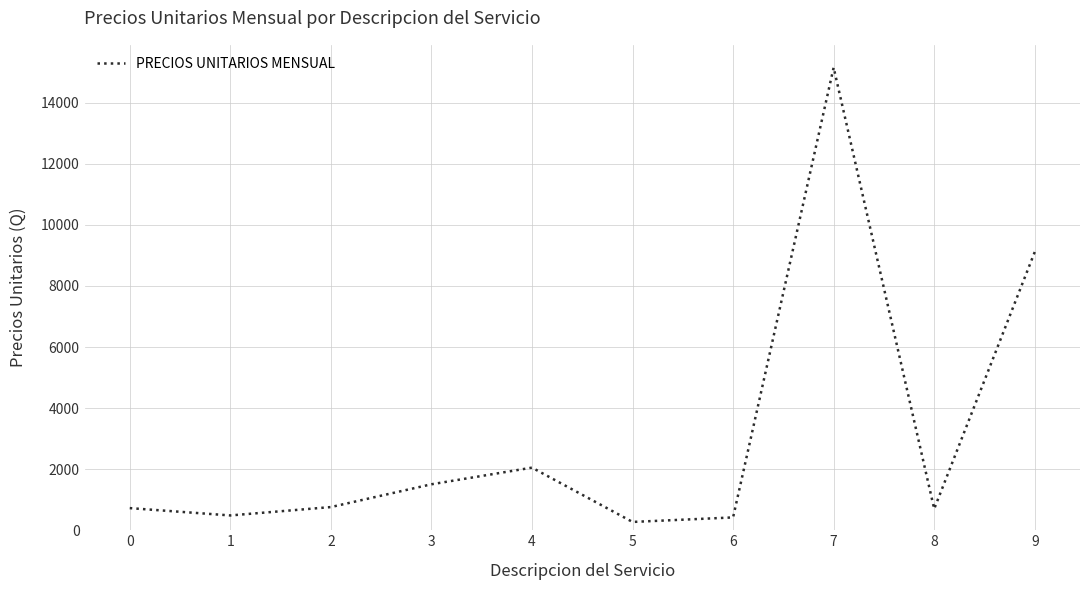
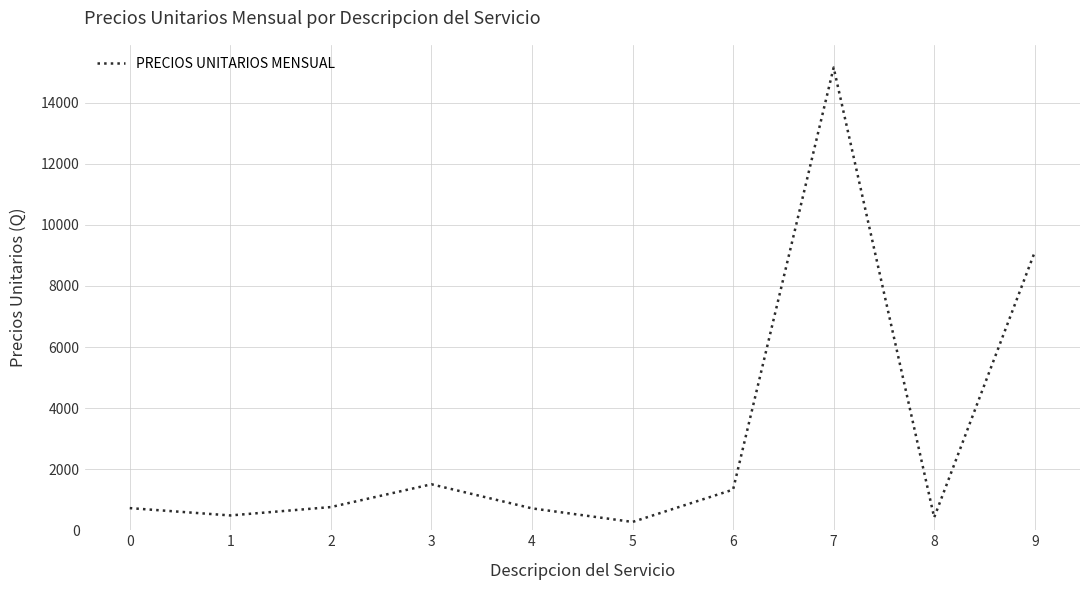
  {
    "0": 700,
    "1": 500,
    "2": 800,
    "3": 1500,
-   "4": 2100,
+   "4": 700,
    "5": 300,
-   "6": 400,
+   "6": 1300,
    "7": 15200,
-   "8": 700,
+   "8": 400,
    "9": 9100
  }
